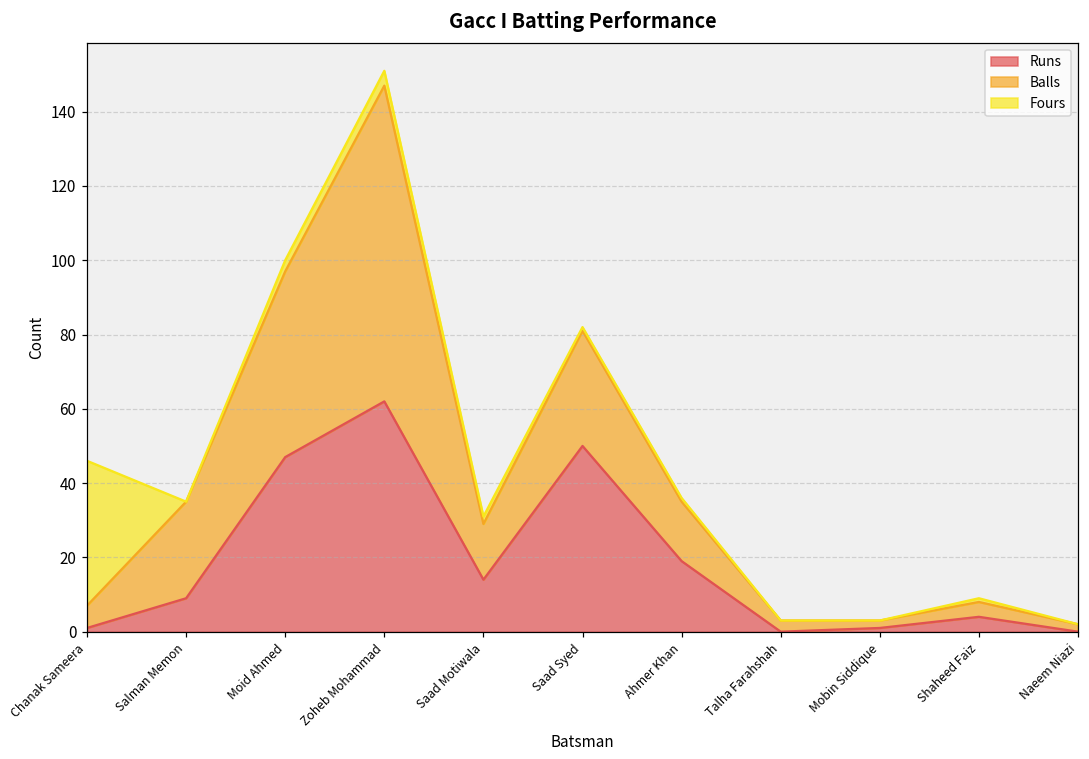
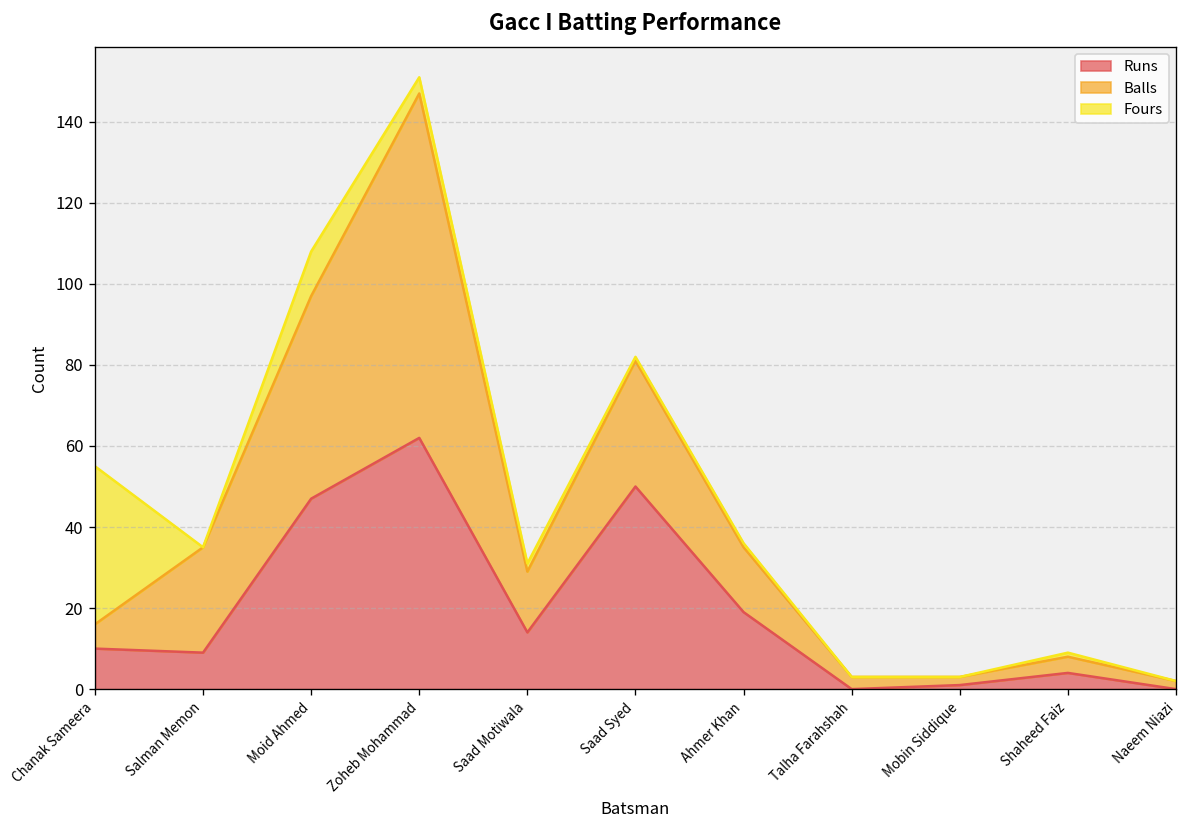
  {
    "Runs": {
-     "Chanak Sameera": 1,
+     "Chanak Sameera": 10,
      "Salman Memon": 9,
      "Moid Ahmed": 47,
      "Zoheb Mohammad": 62,
      "Saad Motiwala": 14,
      "Saad Syed": 50,
      "Ahmer Khan": 19,
      "Talha Farahshah": 0,
      "Mobin Siddique": 1,
      "Shaheed Faiz": 4,
      "Naeem Niazi": 0
    },
    "Balls": {
      "Chanak Sameera": 6,
      "Moid Ahmed": 50,
      "Zoheb Mohammad": 85,
      "Saad Motiwala": 15,
      "Saad Syed": 31,
      "Ahmer Khan": 16,
      "Shaheed Faiz": 4
    },
    "Fours": {
      "Chanak Sameera": 39,
-     "Moid Ahmed": 3,
+     "Moid Ahmed": 11,
      "Zoheb Mohammad": 4,
      "Saad Motiwala": 2,
      "Saad Syed": 1,
      "Ahmer Khan": 1,
      "Shaheed Faiz": 1
    }
  }
